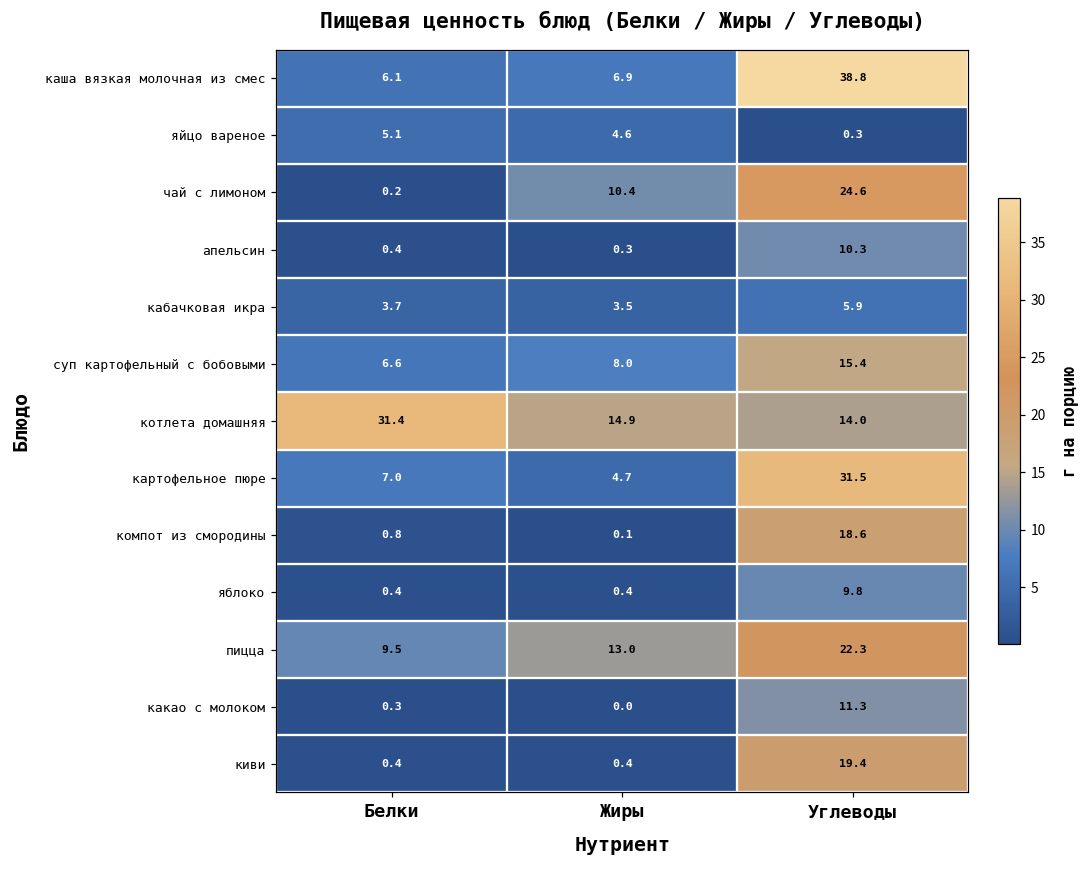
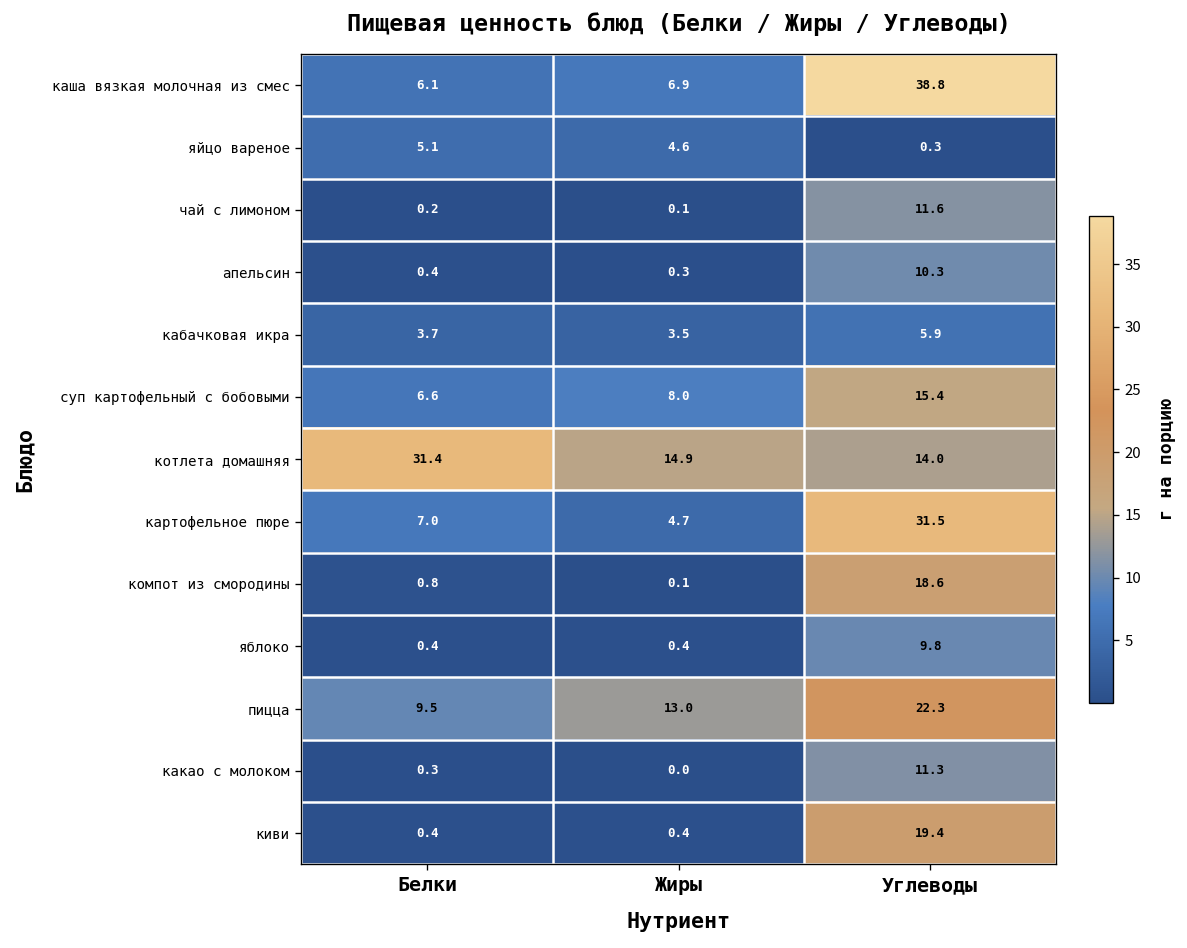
  {
    "каша вязкая молочная из смес": {
      "Белки": 6.1,
      "Жиры": 6.9,
      "Углеводы": 38.8
    },
    "яйцо вареное": {
      "Белки": 5.1,
      "Жиры": 4.6,
      "Углеводы": 0.3
    },
    "чай с лимоном": {
      "Белки": 0.2,
-     "Жиры": 10.4,
-     "Углеводы": 24.6
+     "Жиры": 0.1,
+     "Углеводы": 11.6
    },
    "апельсин": {
      "Белки": 0.4,
      "Жиры": 0.3,
      "Углеводы": 10.3
    },
    "кабачковая икра": {
      "Белки": 3.7,
      "Жиры": 3.5,
      "Углеводы": 5.9
    },
    "суп картофельный с бобовыми": {
      "Белки": 6.6,
      "Жиры": 8.0,
      "Углеводы": 15.4
    },
    "котлета домашняя": {
      "Белки": 31.4,
      "Жиры": 14.9,
      "Углеводы": 14.0
    },
    "картофельное пюре": {
      "Белки": 7.0,
      "Жиры": 4.7,
      "Углеводы": 31.5
    },
    "компот из смородины": {
      "Белки": 0.8,
      "Жиры": 0.1,
      "Углеводы": 18.6
    },
    "яблоко": {
      "Белки": 0.4,
      "Жиры": 0.4,
      "Углеводы": 9.8
    },
    "пицца": {
      "Белки": 9.5,
      "Жиры": 13.0,
      "Углеводы": 22.3
    },
    "какао с молоком": {
      "Белки": 0.3,
      "Жиры": 0.0,
      "Углеводы": 11.3
    },
    "киви": {
      "Белки": 0.4,
      "Жиры": 0.4,
      "Углеводы": 19.4
    }
  }
